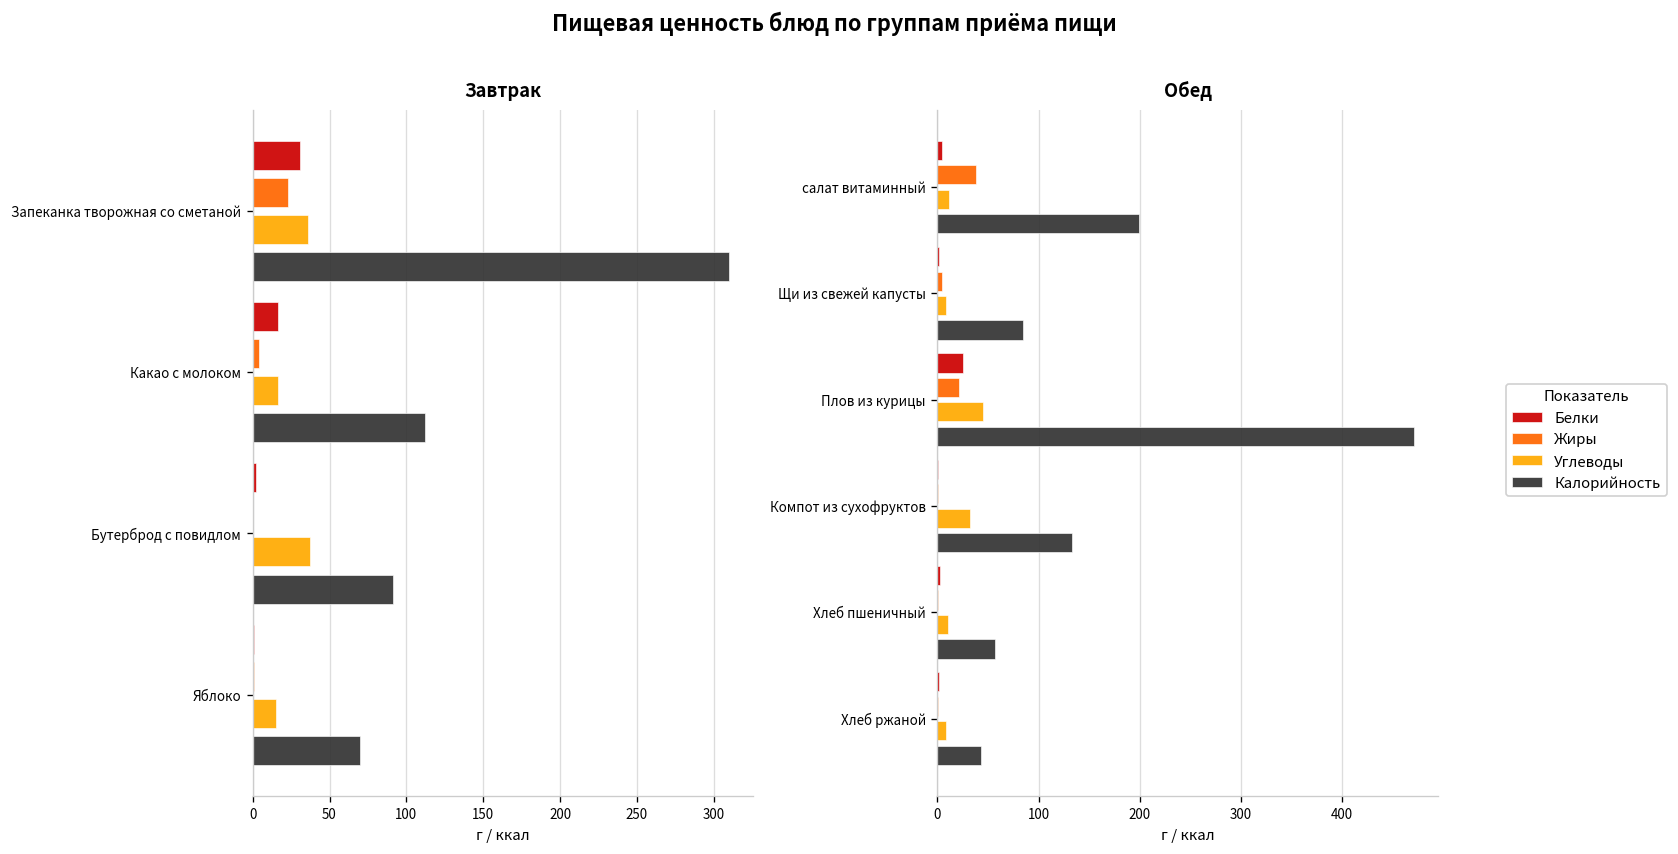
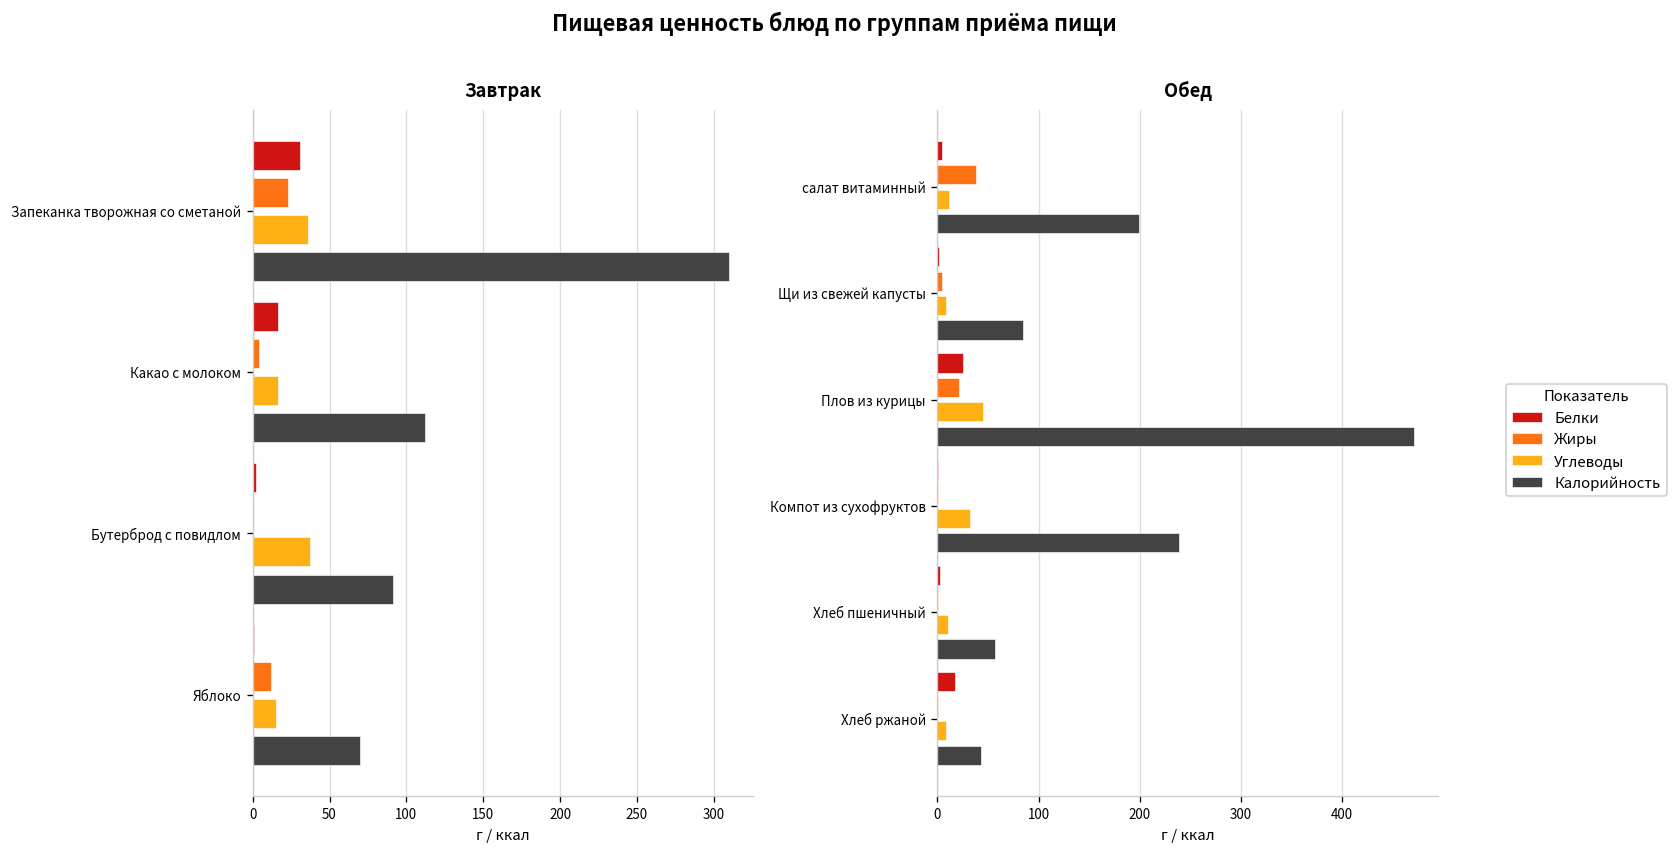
  {
    "Завтрак": {
      "Белки": {
        "Запеканка творожная со сметаной": 31,
        "Какао с молоком": 17,
        "Бутерброд с повидлом": 2
      },
      "Жиры": {
        "Запеканка творожная со сметаной": 23,
        "Какао с молоком": 4,
        "Бутерброд с повидлом": 0,
-       "Яблоко": 1
+       "Яблоко": 12
      },
      "Углеводы": {
        "Запеканка творожная со сметаной": 36,
        "Какао с молоком": 16,
        "Бутерброд с повидлом": 38,
        "Яблоко": 15
      },
      "Калорийность": {
        "Запеканка творожная со сметаной": 310,
        "Какао с молоком": 112,
        "Бутерброд с повидлом": 91,
        "Яблоко": 70
      }
    },
    "Обед": {
      "Белки": {
        "салат витаминный": 0,
        "Плов из курицы": 30,
-       "Хлеб ржаной": 0
+       "Хлеб ржаной": 20
      },
      "Жиры": {
        "салат витаминный": 40,
        "Щи из свежей капусты": 0,
        "Плов из курицы": 20
      },
      "Углеводы": {
        "салат витаминный": 10,
        "Щи из свежей капусты": 10,
        "Плов из курицы": 40,
        "Компот из сухофруктов": 30,
        "Хлеб пшеничный": 10,
        "Хлеб ржаной": 10
      },
      "Калорийность": {
        "салат витаминный": 200,
        "Щи из свежей капусты": 80,
        "Плов из курицы": 470,
-       "Компот из сухофруктов": 130,
+       "Компот из сухофруктов": 240,
        "Хлеб пшеничный": 60,
        "Хлеб ржаной": 40
      }
    }
  }
